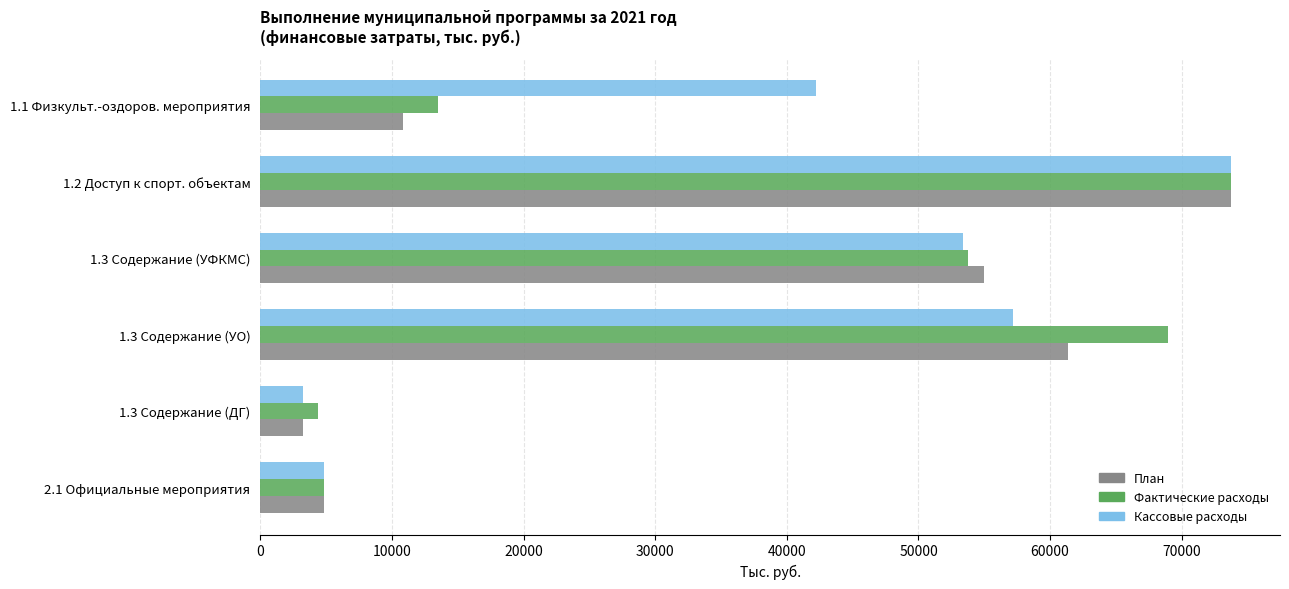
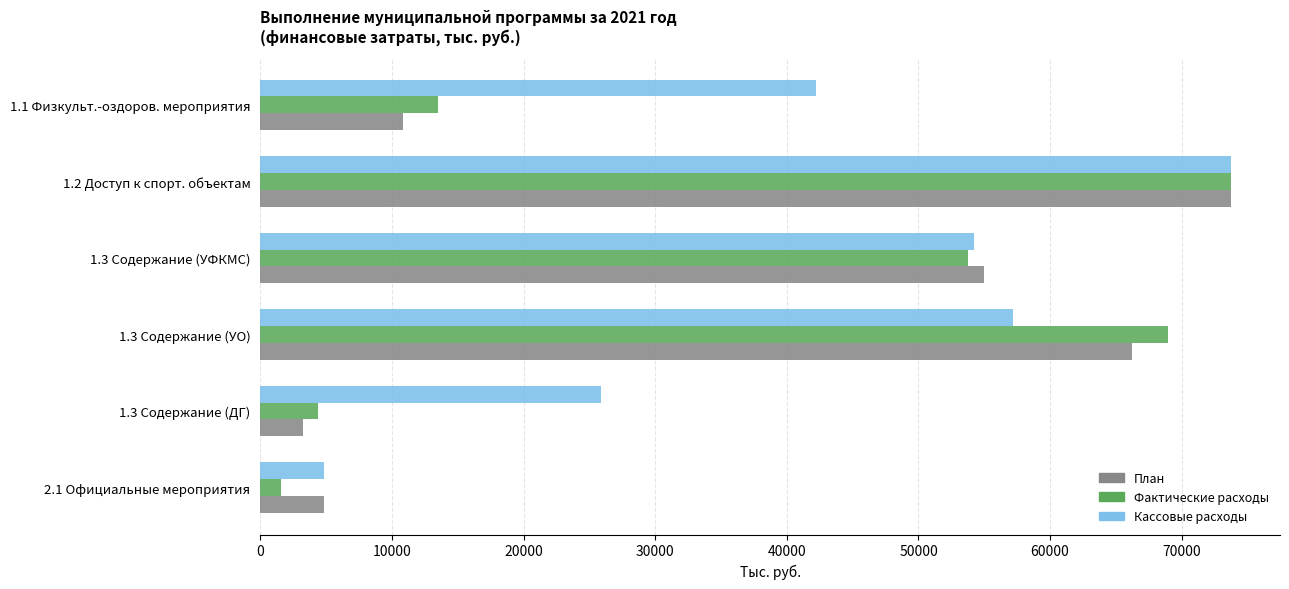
  {
    "План": {
      "1.1 Физкульт.-оздоров. мероприятия": 10800,
      "1.2 Доступ к спорт. объектам": 73800,
      "1.3 Содержание (УФКМС)": 55000,
-     "1.3 Содержание (УО)": 61400,
+     "1.3 Содержание (УО)": 66200,
      "1.3 Содержание (ДГ)": 3300,
      "2.1 Официальные мероприятия": 4800
    },
    "Фактические расходы": {
      "1.1 Физкульт.-оздоров. мероприятия": 13500,
      "1.2 Доступ к спорт. объектам": 73800,
      "1.3 Содержание (УФКМС)": 53700,
      "1.3 Содержание (УО)": 69000,
      "1.3 Содержание (ДГ)": 4400,
-     "2.1 Официальные мероприятия": 4800
+     "2.1 Официальные мероприятия": 1600
    },
    "Кассовые расходы": {
      "1.1 Физкульт.-оздоров. мероприятия": 42200,
      "1.2 Доступ к спорт. объектам": 73800,
-     "1.3 Содержание (УФКМС)": 53400,
+     "1.3 Содержание (УФКМС)": 54200,
      "1.3 Содержание (УО)": 57200,
-     "1.3 Содержание (ДГ)": 3300,
+     "1.3 Содержание (ДГ)": 25900,
      "2.1 Официальные мероприятия": 4800
    }
  }
